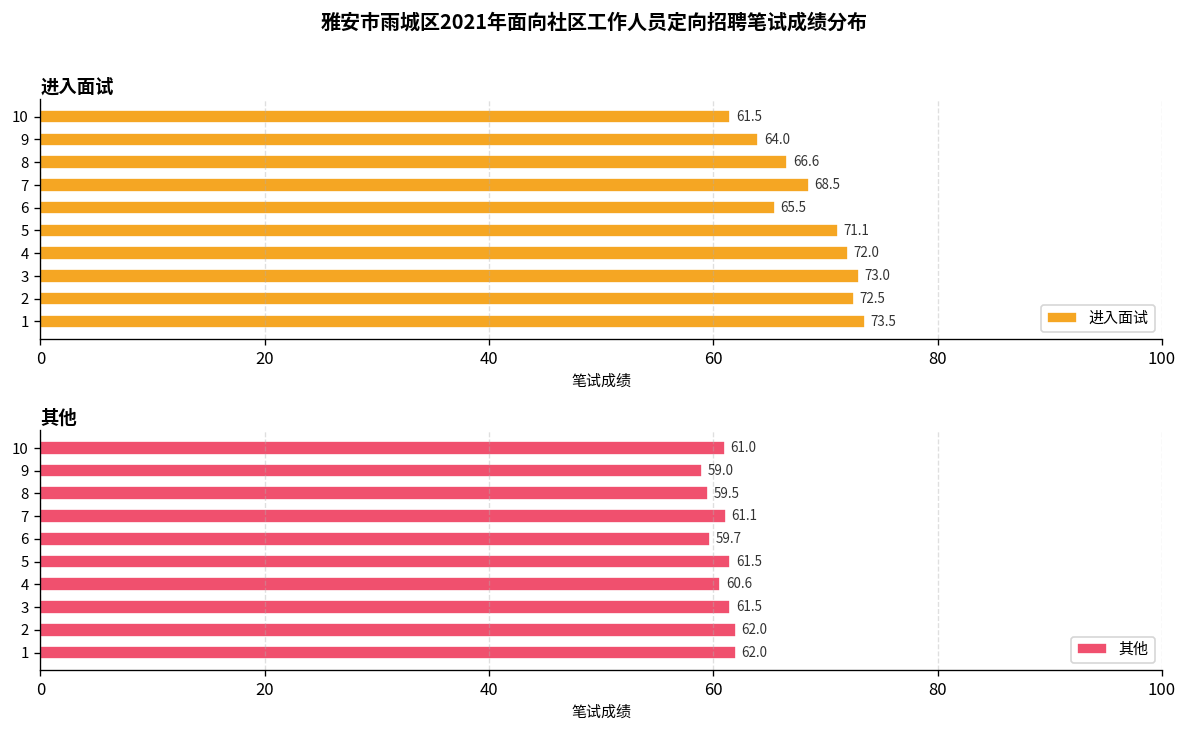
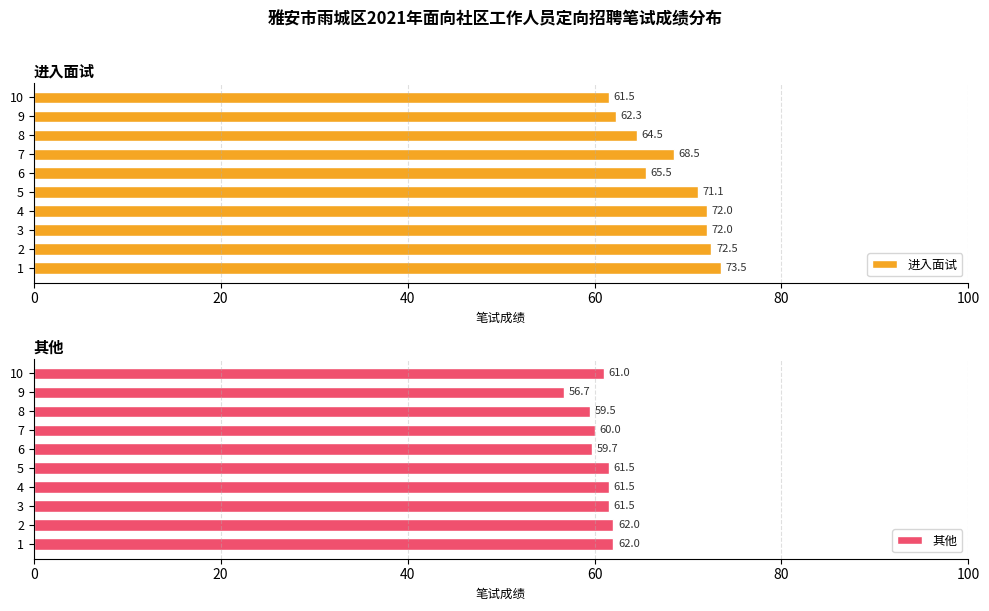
  {
    "进入面试": {
      "10": 61.5,
-     "9": 64.0,
-     "8": 66.6,
+     "9": 62.3,
+     "8": 64.5,
      "7": 68.5,
      "6": 65.5,
      "5": 71.1,
      "4": 72.0,
-     "3": 73.0,
+     "3": 72.0,
      "2": 72.5,
      "1": 73.5
    },
    "其他": {
      "10": 61.0,
-     "9": 59.0,
+     "9": 56.7,
      "8": 59.5,
-     "7": 61.1,
+     "7": 60.0,
      "6": 59.7,
      "5": 61.5,
-     "4": 60.6,
+     "4": 61.5,
      "3": 61.5,
      "2": 62.0,
      "1": 62.0
    }
  }
